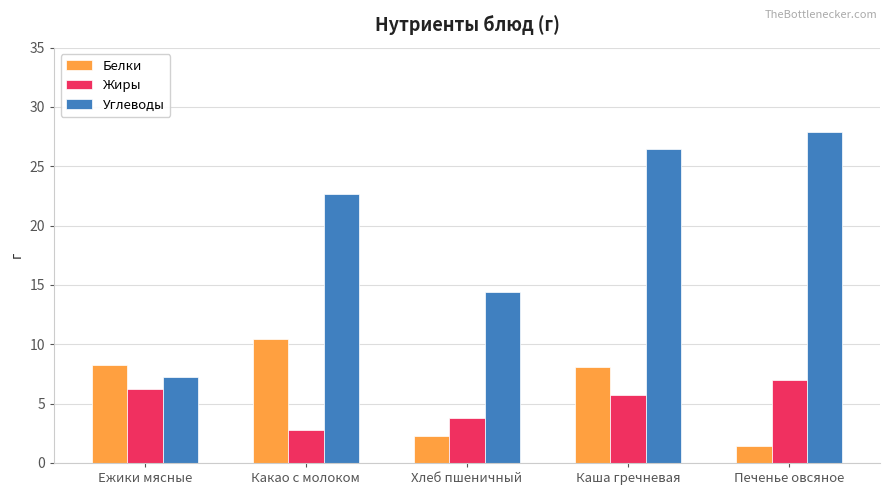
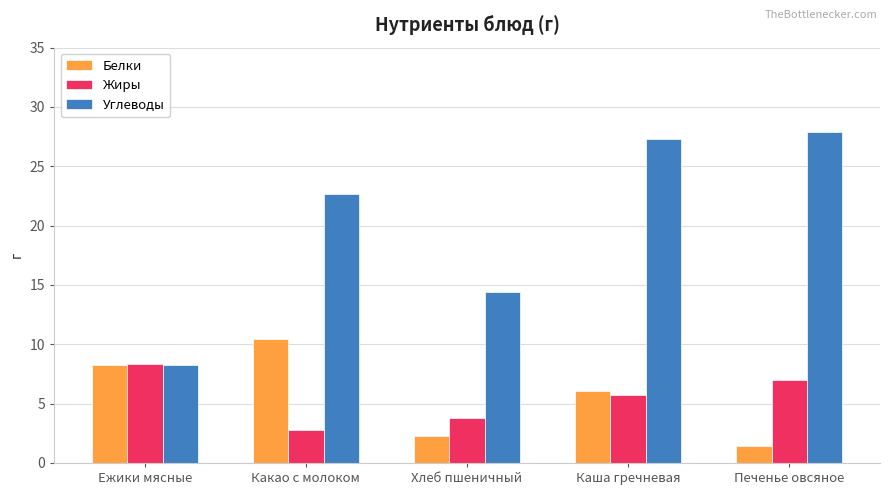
  {
    "Белки": {
      "Ежики мясные": 8.3,
      "Какао с молоком": 10.4,
      "Хлеб пшеничный": 2.3,
-     "Каша гречневая": 8.1,
+     "Каша гречневая": 6.1,
      "Печенье овсяное": 1.4
    },
    "Жиры": {
-     "Ежики мясные": 6.2,
+     "Ежики мясные": 8.4,
      "Какао с молоком": 2.8,
      "Хлеб пшеничный": 3.8,
      "Каша гречневая": 5.7,
      "Печенье овсяное": 7.0
    },
    "Углеводы": {
-     "Ежики мясные": 7.2,
+     "Ежики мясные": 8.3,
      "Какао с молоком": 22.6,
      "Хлеб пшеничный": 14.4,
-     "Каша гречневая": 26.5,
+     "Каша гречневая": 27.3,
      "Печенье овсяное": 27.9
    }
  }
